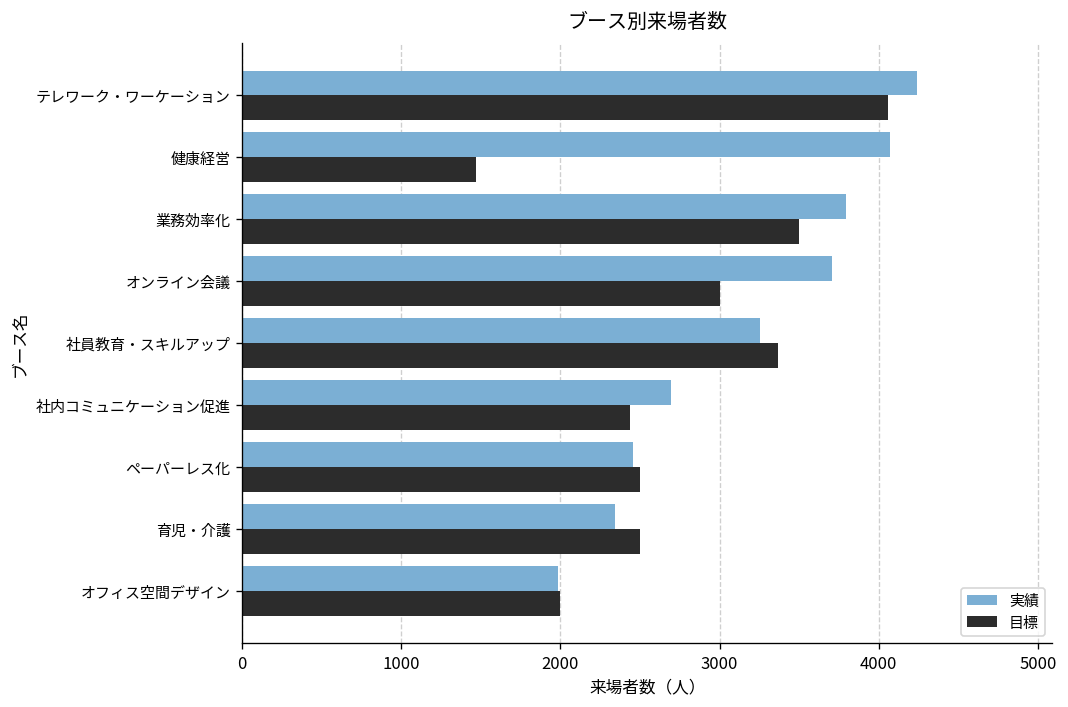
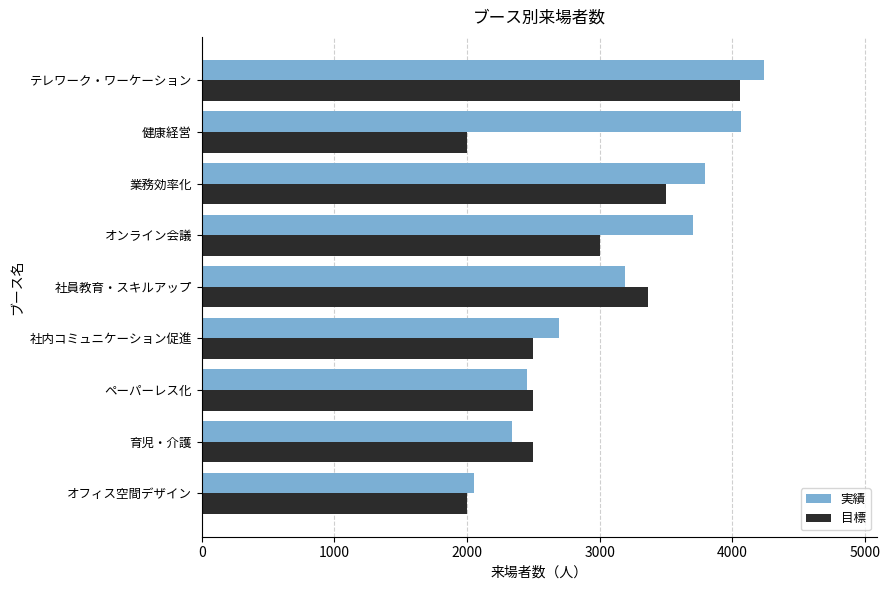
  {
    "実績": {
      "テレワーク・ワーケーション": 4240,
      "健康経営": 4070,
      "業務効率化": 3790,
      "オンライン会議": 3700,
-     "社員教育・スキルアップ": 3250,
+     "社員教育・スキルアップ": 3190,
      "社内コミュニケーション促進": 2700,
      "ペーパーレス化": 2450,
      "育児・介護": 2340,
-     "オフィス空間デザイン": 1980
+     "オフィス空間デザイン": 2060
    },
    "目標": {
      "テレワーク・ワーケーション": 4060,
-     "健康経営": 1470,
+     "健康経営": 2000,
      "業務効率化": 3500,
      "オンライン会議": 3000,
      "社員教育・スキルアップ": 3370,
-     "社内コミュニケーション促進": 2440,
+     "社内コミュニケーション促進": 2500,
      "ペーパーレス化": 2500,
      "育児・介護": 2500,
      "オフィス空間デザイン": 2000
    }
  }
